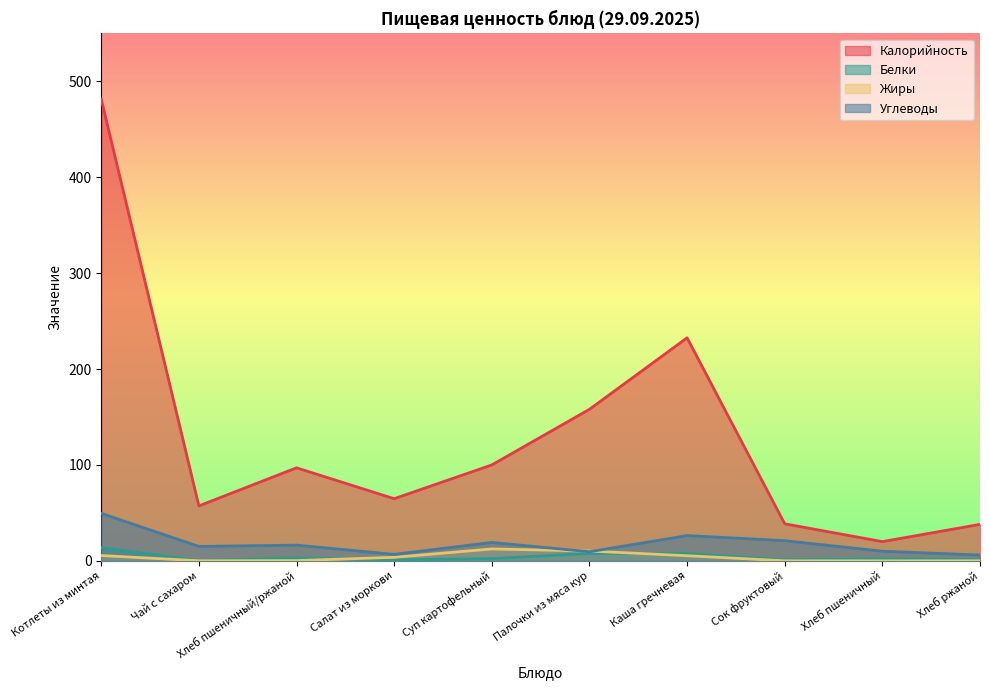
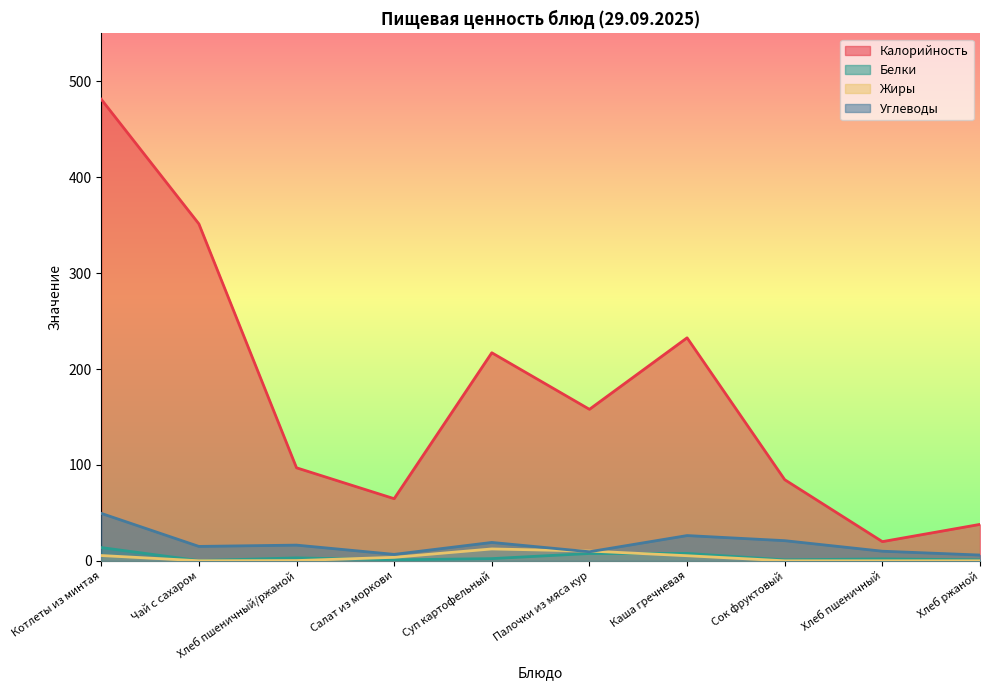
  {
    "Калорийность": {
      "Котлеты из минтая": 480,
-     "Чай с сахаром": 60,
+     "Чай с сахаром": 350,
      "Хлеб пшеничный/ржаной": 100,
      "Салат из моркови": 60,
-     "Суп картофельный": 100,
+     "Суп картофельный": 220,
      "Палочки из мяса кур": 160,
      "Каша гречневая": 230,
-     "Сок фруктовый": 40,
+     "Сок фруктовый": 80,
      "Хлеб пшеничный": 20,
      "Хлеб ржаной": 40
    },
    "Жиры": {
      "Котлеты из минтая": 10,
      "Хлеб пшеничный/ржаной": 0,
      "Суп картофельный": 10
    }
  }
